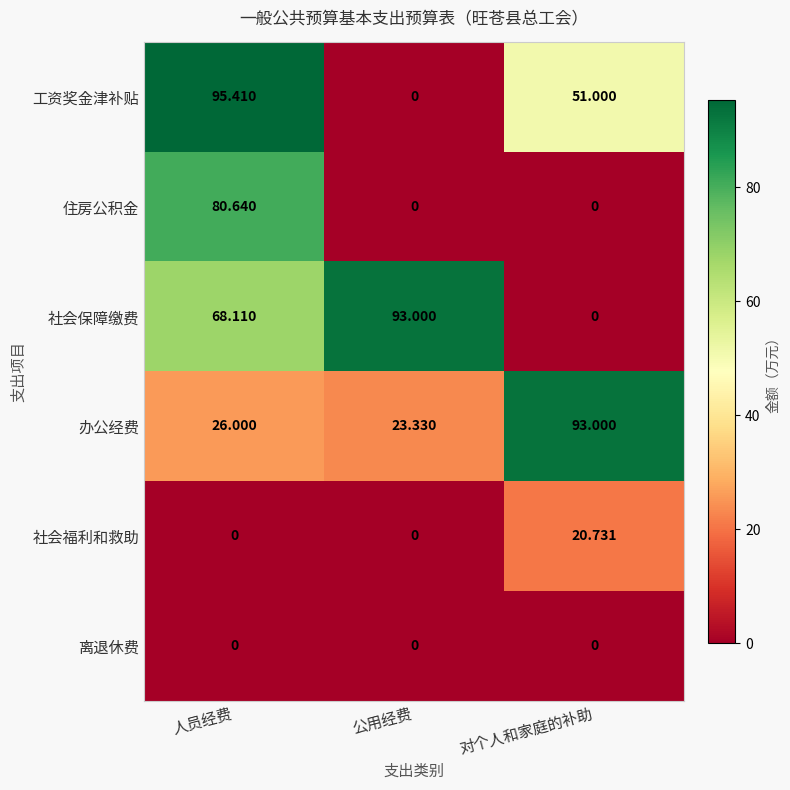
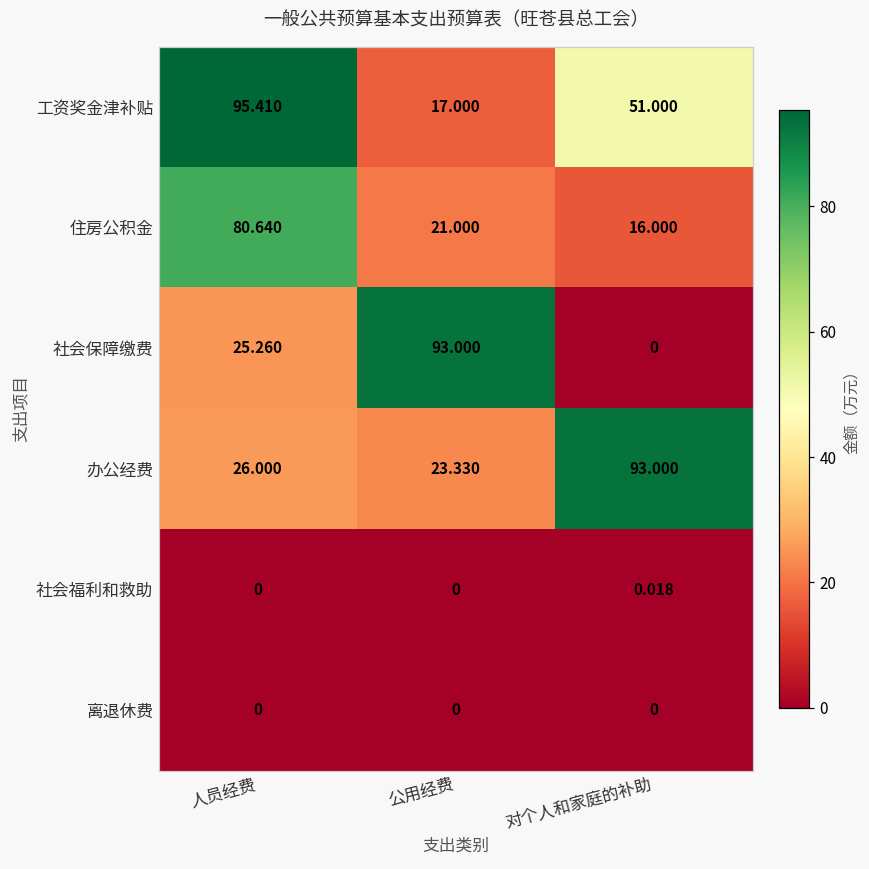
  {
    "工资奖金津补贴": {
      "人员经费": 95.410,
-     "公用经费": 0,
+     "公用经费": 17.000,
      "对个人和家庭的补助": 51.000
    },
    "住房公积金": {
      "人员经费": 80.640,
-     "公用经费": 0,
-     "对个人和家庭的补助": 0
+     "公用经费": 21.000,
+     "对个人和家庭的补助": 16.000
    },
    "社会保障缴费": {
-     "人员经费": 68.110,
+     "人员经费": 25.260,
      "公用经费": 93.000,
      "对个人和家庭的补助": 0
    },
    "办公经费": {
      "人员经费": 26.000,
      "公用经费": 23.330,
      "对个人和家庭的补助": 93.000
    },
    "社会福利和救助": {
      "人员经费": 0,
      "公用经费": 0,
-     "对个人和家庭的补助": 20.731
+     "对个人和家庭的补助": 0.018
    },
    "离退休费": {
      "人员经费": 0,
      "公用经费": 0,
      "对个人和家庭的补助": 0
    }
  }
